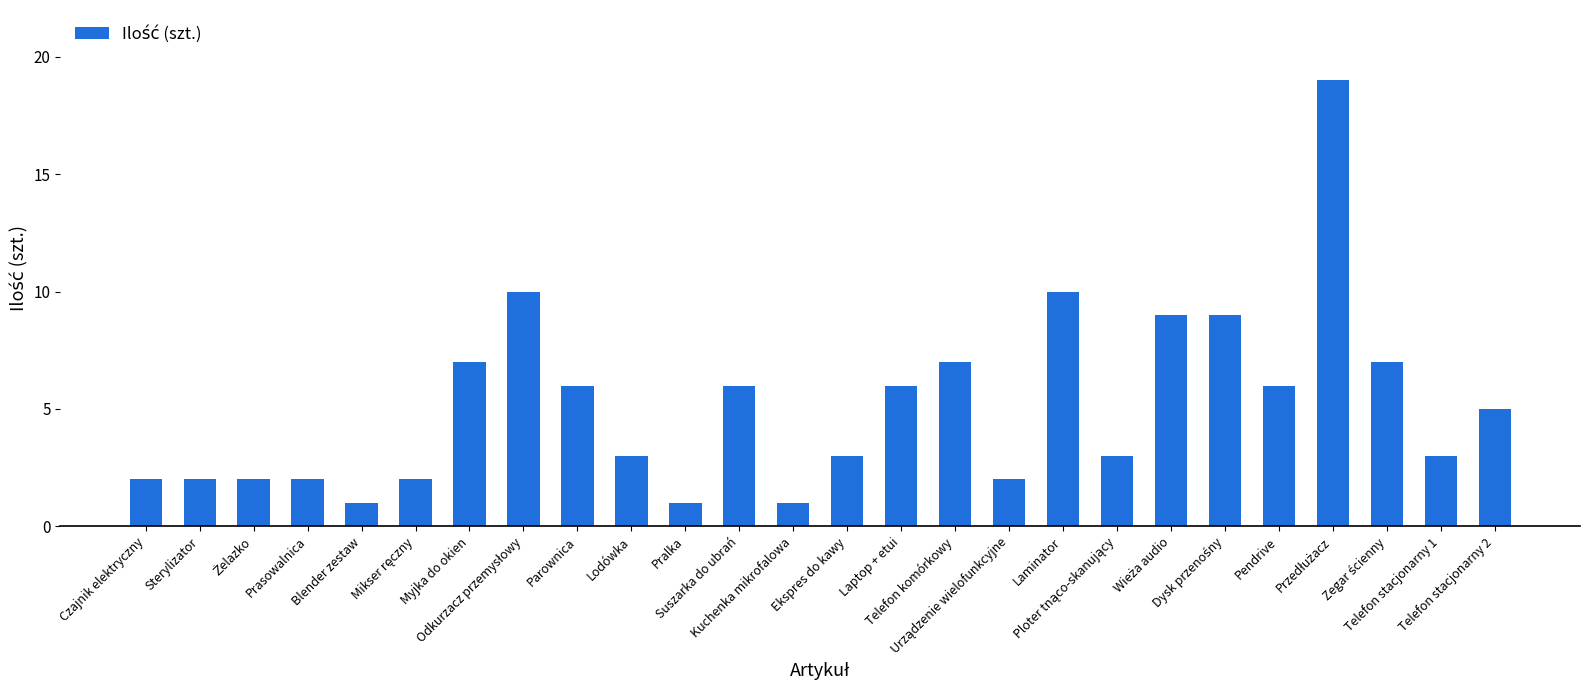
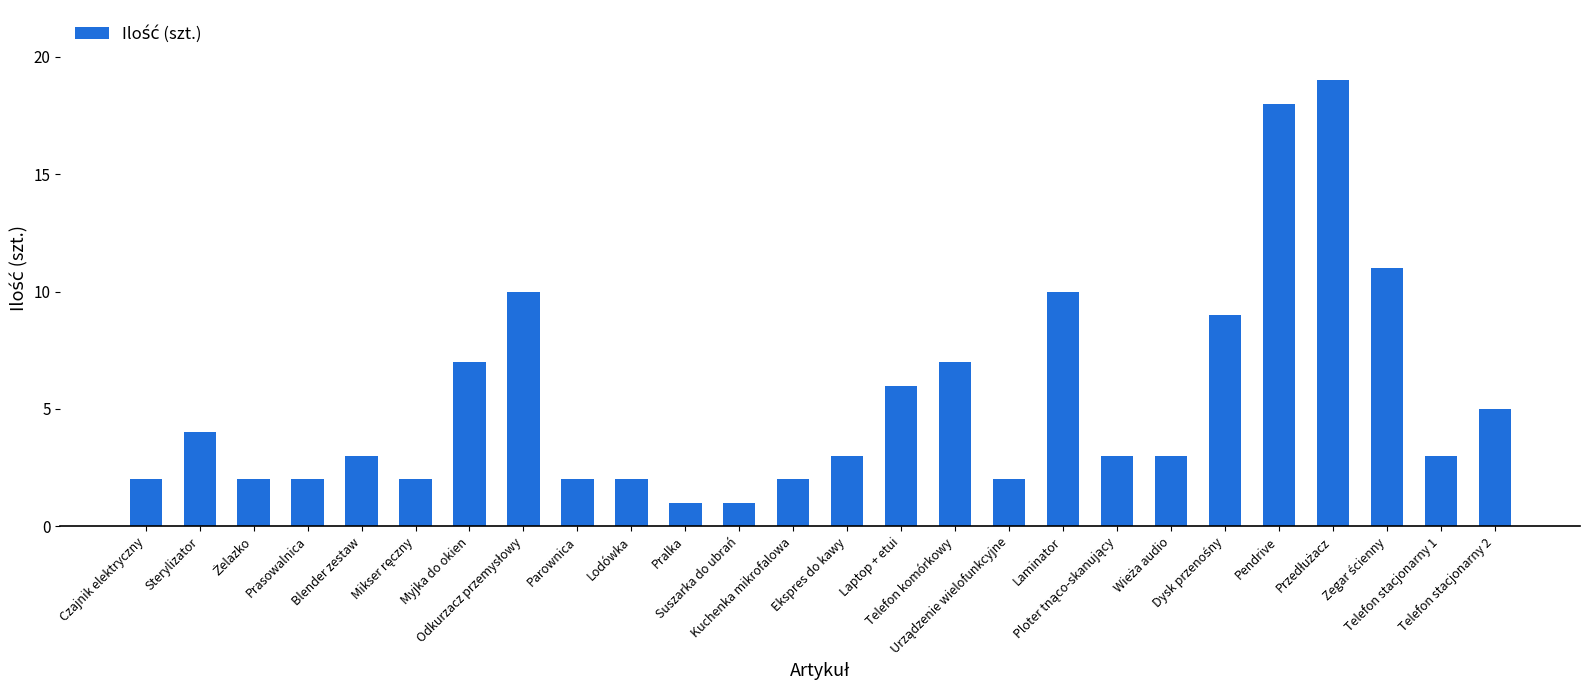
  {
    "Czajnik elektryczny": 2,
-   "Sterylizator": 2,
+   "Sterylizator": 4,
    "Żelazko": 2,
    "Prasowalnica": 2,
-   "Blender zestaw": 1,
+   "Blender zestaw": 3,
    "Mikser ręczny": 2,
    "Myjka do okien": 7,
    "Odkurzacz przemysłowy": 10,
-   "Parownica": 6,
-   "Lodówka": 3,
+   "Parownica": 2,
+   "Lodówka": 2,
    "Pralka": 1,
-   "Suszarka do ubrań": 6,
-   "Kuchenka mikrofalowa": 1,
+   "Suszarka do ubrań": 1,
+   "Kuchenka mikrofalowa": 2,
    "Ekspres do kawy": 3,
    "Laptop + etui": 6,
    "Telefon komórkowy": 7,
    "Urządzenie wielofunkcyjne": 2,
    "Laminator": 10,
    "Ploter tnąco-skanujący": 3,
-   "Wieża audio": 9,
+   "Wieża audio": 3,
    "Dysk przenośny": 9,
-   "Pendrive": 6,
+   "Pendrive": 18,
    "Przedłużacz": 19,
-   "Zegar ścienny": 7,
+   "Zegar ścienny": 11,
    "Telefon stacjonarny 1": 3,
    "Telefon stacjonarny 2": 5
  }
